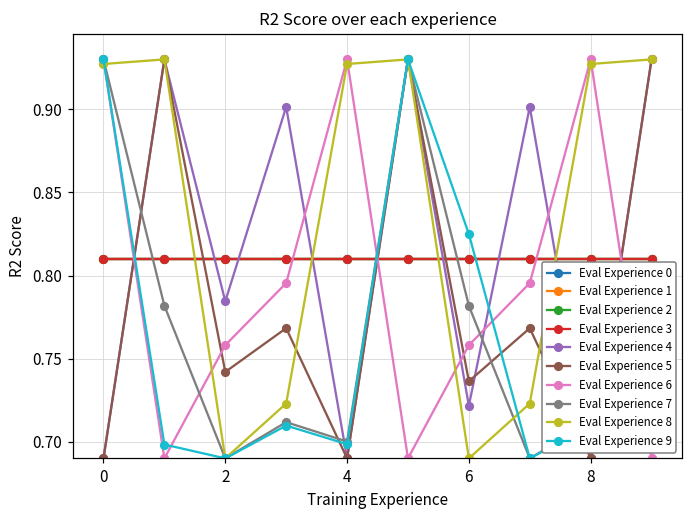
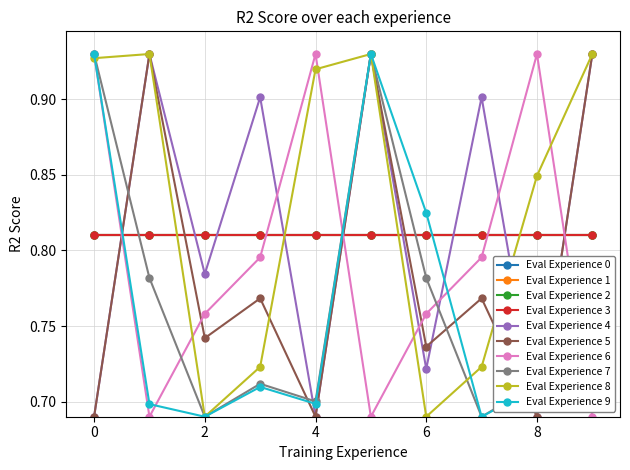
  {
    "Eval Experience 3": {
      "0": 0.810,
      "2": 0.810,
      "4": 0.810,
      "6": 0.810,
      "8": 0.810
    },
    "Eval Experience 4": {
      "2": 0.784,
      "6": 0.722
    },
    "Eval Experience 5": {
      "2": 0.742,
      "6": 0.736
    },
    "Eval Experience 6": {
      "2": 0.758,
      "4": 0.930,
      "6": 0.758,
      "8": 0.930
    },
    "Eval Experience 7": {
      "6": 0.782
    },
    "Eval Experience 8": {
      "0": 0.927,
-     "4": 0.927,
+     "4": 0.920,
      "6": 0.690,
-     "8": 0.927
+     "8": 0.849
    },
    "Eval Experience 9": {
      "6": 0.825
    }
  }
